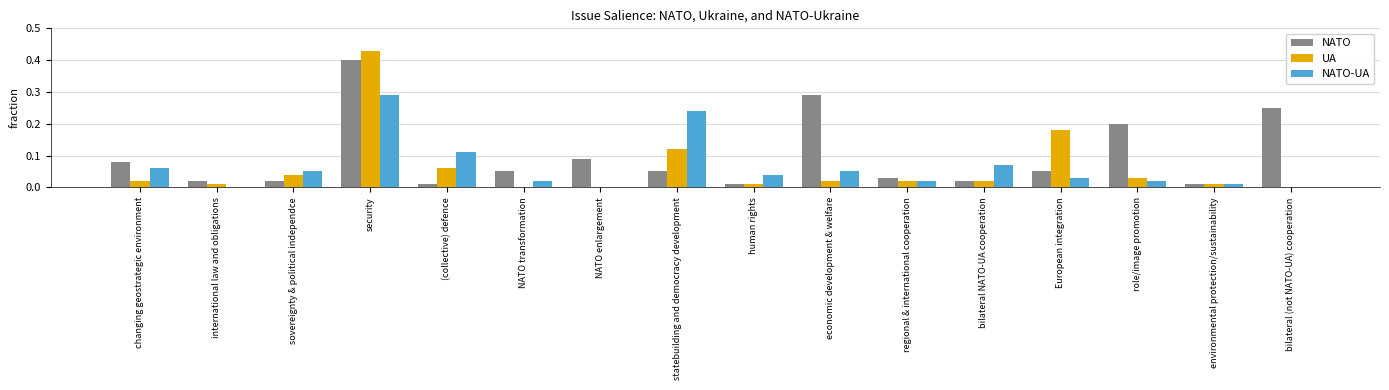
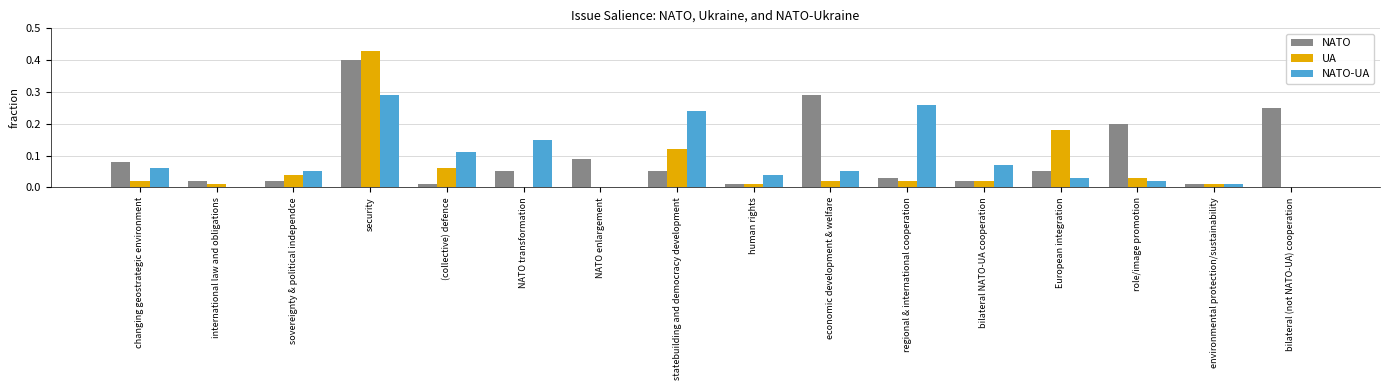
  {
    "NATO": {
      "changing geostrategic environment": 0.08,
      "international law and obligations": 0.02,
      "sovereignty & political independce": 0.02,
      "security": 0.40,
      "(collective) defence": 0.01,
      "NATO transformation": 0.05,
      "NATO enlargement": 0.09,
      "statebuilding and democracy development": 0.05,
      "human rights": 0.01,
      "economic development & welfare": 0.29,
      "regional & international cooperation": 0.03,
      "bilateral NATO-UA cooperation": 0.02,
      "European integration": 0.05,
      "role/image promotion": 0.20,
      "environmental protection/sustainability": 0.01,
      "bilateral (not NATO-UA) cooperation": 0.25
    },
    "UA": {
      "changing geostrategic environment": 0.02,
      "international law and obligations": 0.01,
      "sovereignty & political independce": 0.04,
      "security": 0.43,
      "(collective) defence": 0.06,
      "NATO transformation": 0.00,
      "NATO enlargement": 0.00,
      "statebuilding and democracy development": 0.12,
      "human rights": 0.01,
      "economic development & welfare": 0.02,
      "regional & international cooperation": 0.02,
      "bilateral NATO-UA cooperation": 0.02,
      "European integration": 0.18,
      "role/image promotion": 0.03,
      "environmental protection/sustainability": 0.01,
      "bilateral (not NATO-UA) cooperation": 0.00
    },
    "NATO-UA": {
      "changing geostrategic environment": 0.06,
      "international law and obligations": 0.00,
      "sovereignty & political independce": 0.05,
      "security": 0.29,
      "(collective) defence": 0.11,
-     "NATO transformation": 0.02,
+     "NATO transformation": 0.15,
      "NATO enlargement": 0.00,
      "statebuilding and democracy development": 0.24,
      "human rights": 0.04,
      "economic development & welfare": 0.05,
-     "regional & international cooperation": 0.02,
+     "regional & international cooperation": 0.26,
      "bilateral NATO-UA cooperation": 0.07,
      "European integration": 0.03,
      "role/image promotion": 0.02,
      "environmental protection/sustainability": 0.01,
      "bilateral (not NATO-UA) cooperation": 0.00
    }
  }
